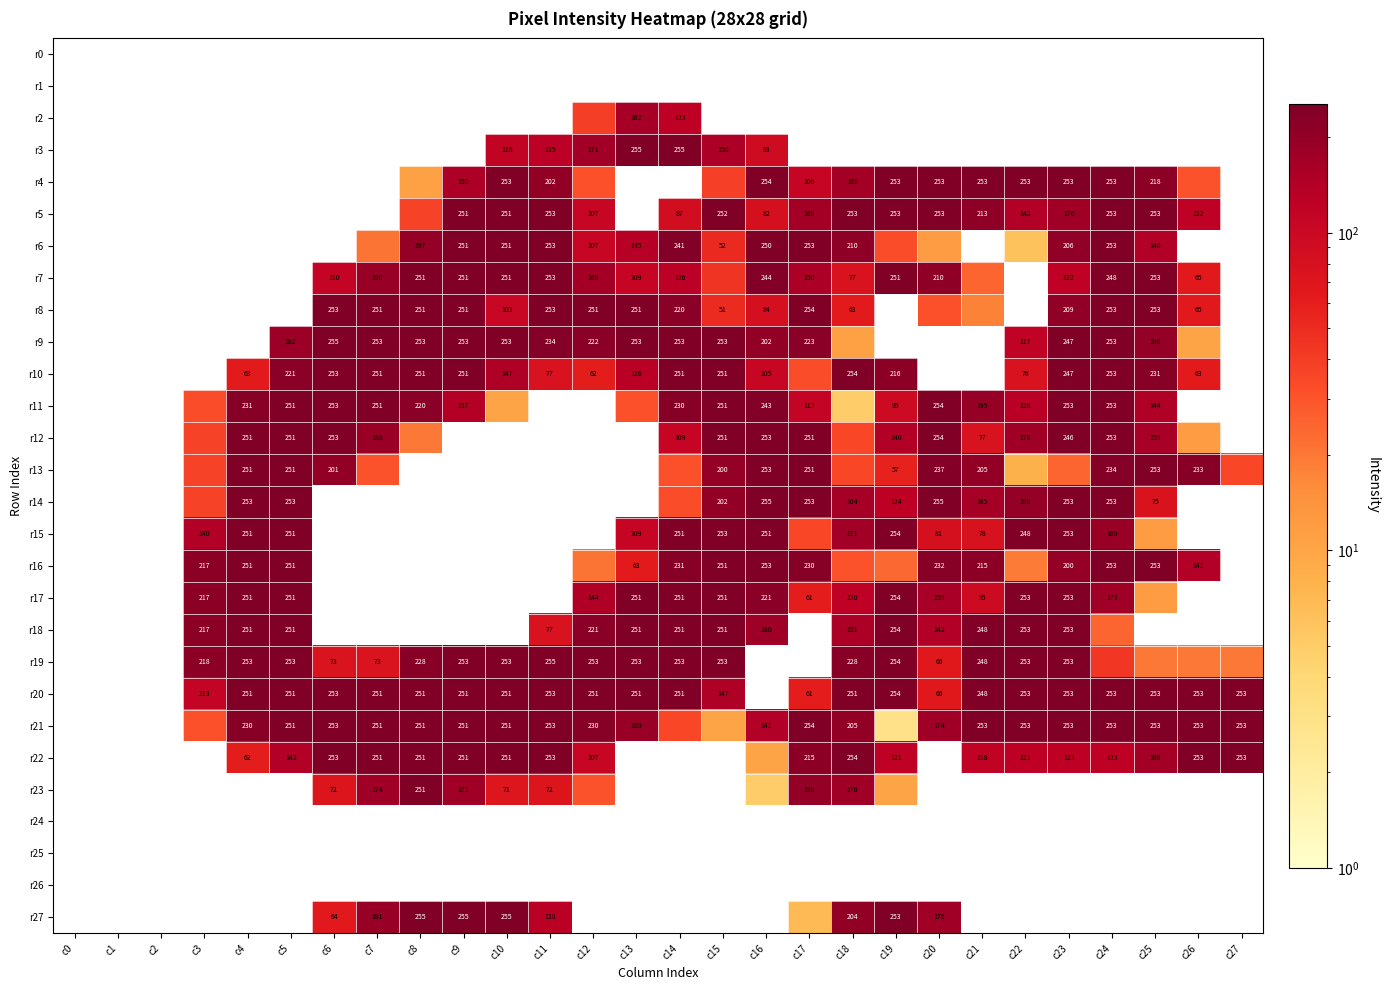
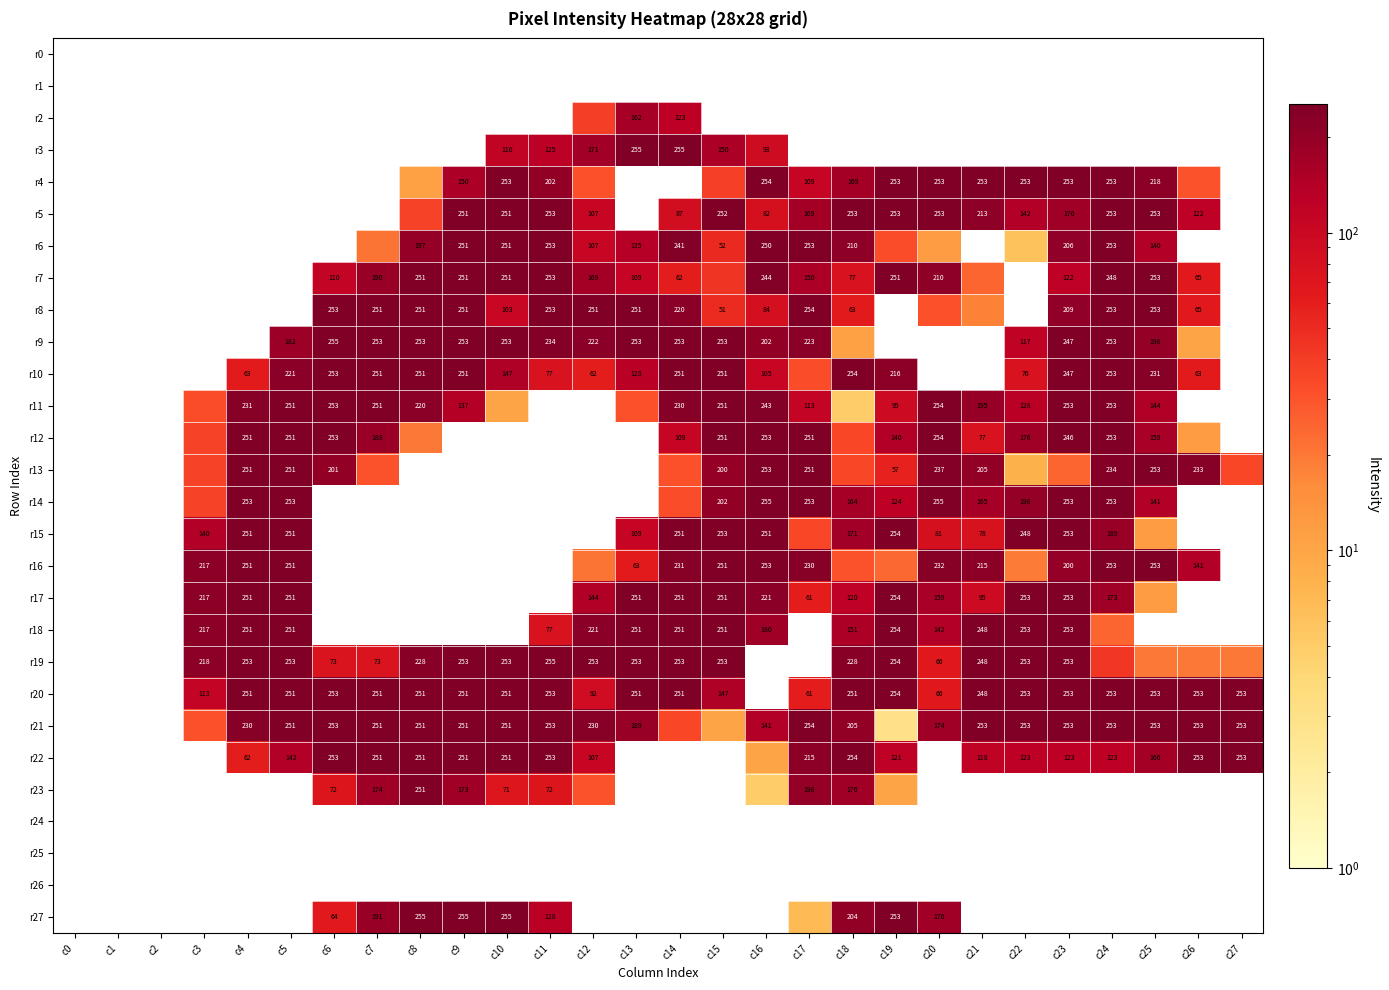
  {
    "r7": {
      "c6": 110,
      "c7": 190,
      "c8": 251,
      "c9": 251,
      "c10": 251,
      "c11": 253,
      "c12": 169,
      "c13": 109,
-     "c14": 126,
+     "c14": 62,
      "c16": 244,
      "c17": 150,
      "c18": 77,
      "c19": 251,
      "c20": 210,
      "c23": 122,
      "c24": 248,
      "c25": 253,
      "c26": 65
    },
    "r14": {
      "c4": 253,
      "c5": 253,
      "c15": 202,
      "c16": 255,
      "c17": 253,
      "c18": 164,
      "c19": 124,
      "c20": 255,
      "c21": 165,
      "c22": 198,
      "c23": 253,
      "c24": 253,
-     "c25": 75
+     "c25": 141
    },
    "r20": {
      "c3": 113,
      "c4": 251,
      "c5": 251,
      "c6": 253,
      "c7": 251,
      "c8": 251,
      "c9": 251,
      "c10": 251,
      "c11": 253,
-     "c12": 251,
+     "c12": 92,
      "c13": 251,
      "c14": 251,
      "c15": 147,
      "c17": 61,
      "c18": 251,
      "c19": 254,
      "c20": 66,
      "c21": 248,
      "c22": 253,
      "c23": 253,
      "c24": 253,
      "c25": 253,
      "c26": 253,
      "c27": 253
    }
  }
